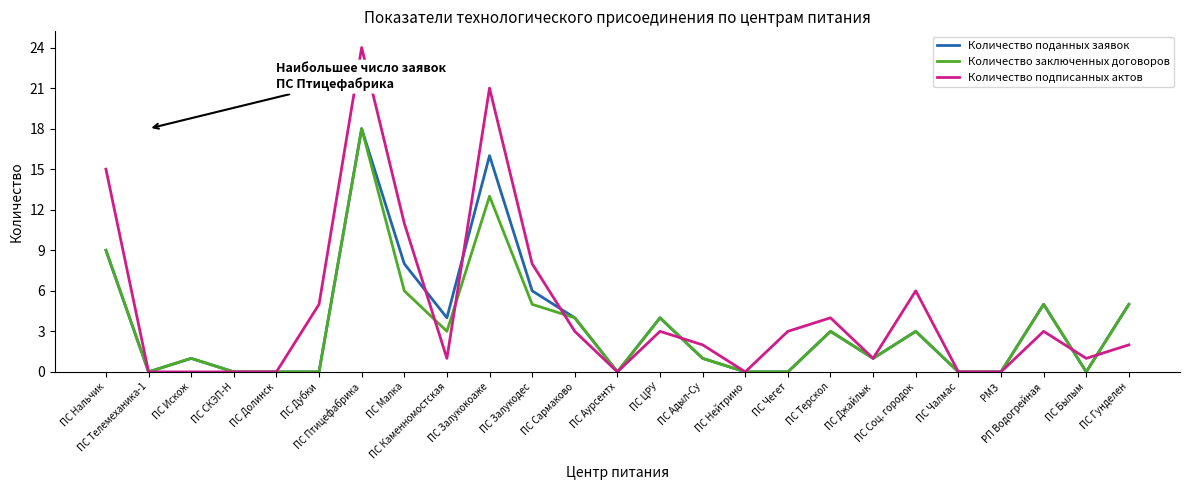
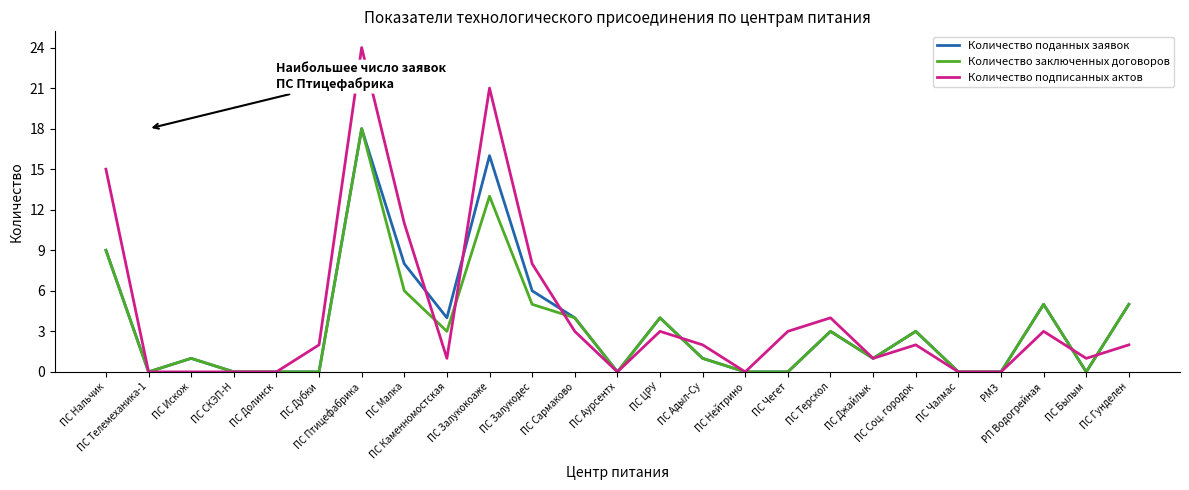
  {
    "Количество поданных заявок": {
      "ПС Малка": 8,
      "ПС Каменномостская": 4,
      "ПС Залукокоаже": 16,
      "ПС Залукодес": 6
    },
    "Количество заключенных договоров": {
      "ПС Малка": 6,
      "ПС Каменномостская": 3,
      "ПС Залукокоаже": 13,
      "ПС Залукодес": 5
    },
    "Количество подписанных актов": {
      "ПС Нальчик": 15,
      "ПС Искож": 0,
-     "ПС Дубки": 5,
+     "ПС Дубки": 2,
      "ПС Птицефабрика": 24,
      "ПС Малка": 11,
      "ПС Каменномостская": 1,
      "ПС Залукокоаже": 21,
      "ПС Залукодес": 8,
      "ПС Сармаково": 3,
      "ПС ЦРУ": 3,
      "ПС Адыл-Су": 2,
      "ПС Чегет": 3,
      "ПС Терскол": 4,
-     "ПС Соц. городок": 6,
+     "ПС Соц. городок": 2,
      "РП Водогрейная": 3,
      "ПС Былым": 1,
      "ПС Гунделен": 2
    }
  }
